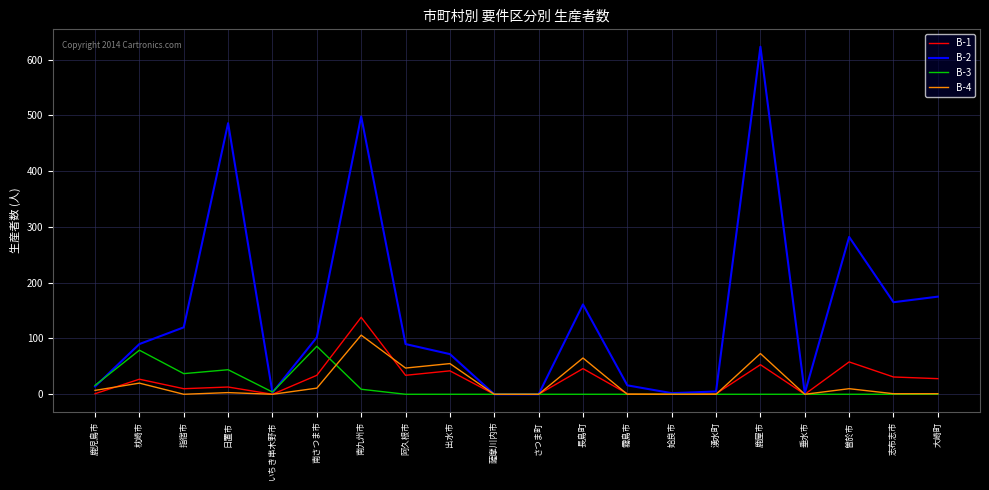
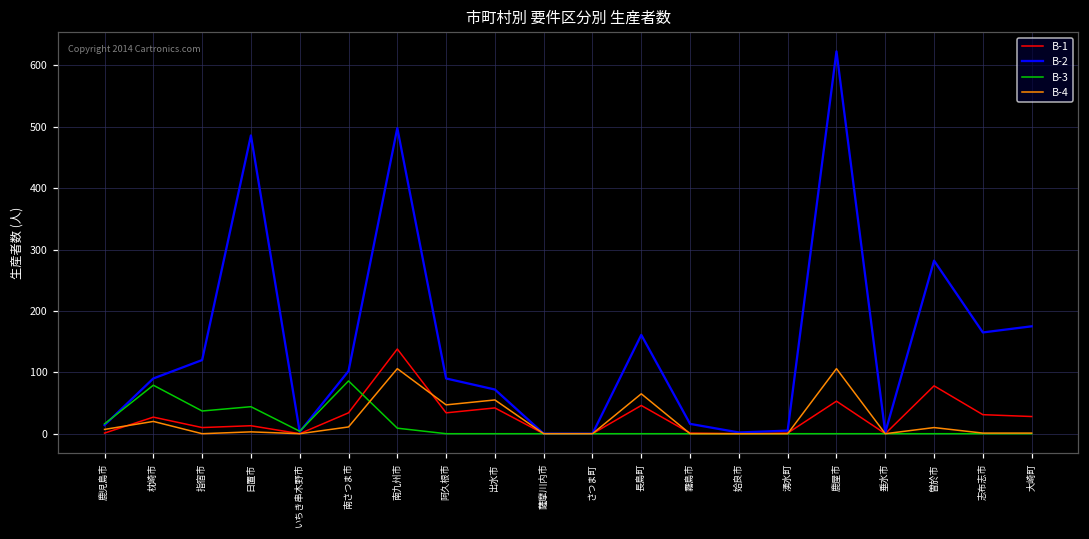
  {
    "B-1": {
      "鹿児島市": 0,
      "枕崎市": 30,
      "指宿市": 10,
      "日置市": 10,
      "南さつま市": 30,
      "南九州市": 140,
      "阿久根市": 30,
      "出水市": 40,
      "長島町": 50,
      "鹿屋市": 50,
-     "曽於市": 60,
+     "曽於市": 80,
      "志布志市": 30,
      "大崎町": 30
    },
    "B-2": {
      "枕崎市": 90,
      "指宿市": 120,
      "日置市": 490,
      "南さつま市": 100,
      "南九州市": 500,
      "阿久根市": 90,
      "出水市": 70,
      "長島町": 160,
      "霧島市": 20,
      "鹿屋市": 620,
      "曽於市": 280,
      "志布志市": 170,
      "大崎町": 180
    },
    "B-3": {
      "枕崎市": 80,
      "指宿市": 40,
      "日置市": 40,
      "南さつま市": 90,
      "南九州市": 10,
      "阿久根市": 0,
      "出水市": 0,
      "長島町": 0,
      "鹿屋市": 0,
      "曽於市": 0
    },
    "B-4": {
      "鹿児島市": 10,
      "枕崎市": 20,
      "指宿市": 0,
      "日置市": 0,
      "南さつま市": 10,
      "南九州市": 110,
      "阿久根市": 50,
      "出水市": 60,
      "長島町": 70,
-     "鹿屋市": 70,
+     "鹿屋市": 110,
      "曽於市": 10
    }
  }
